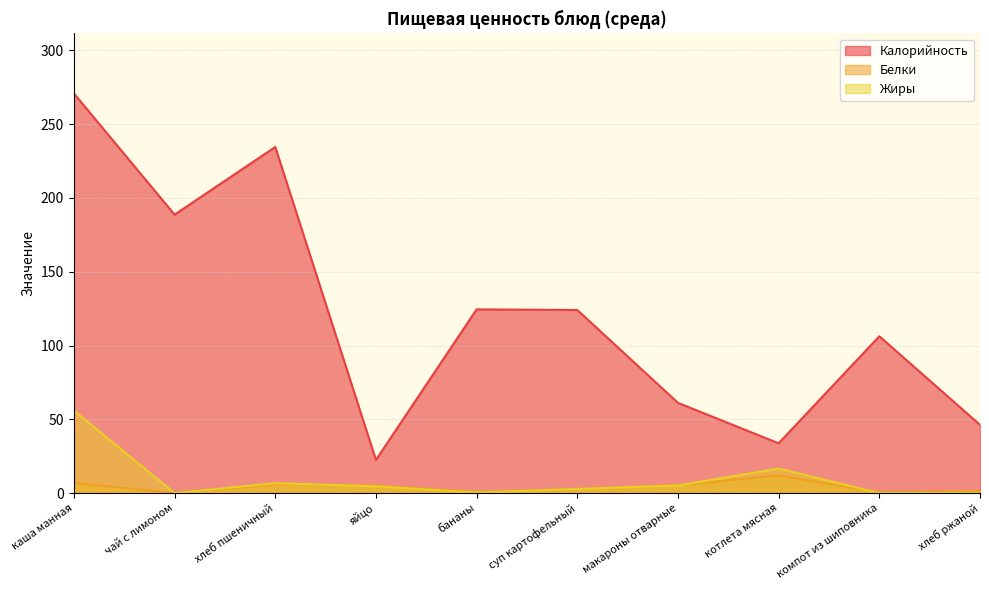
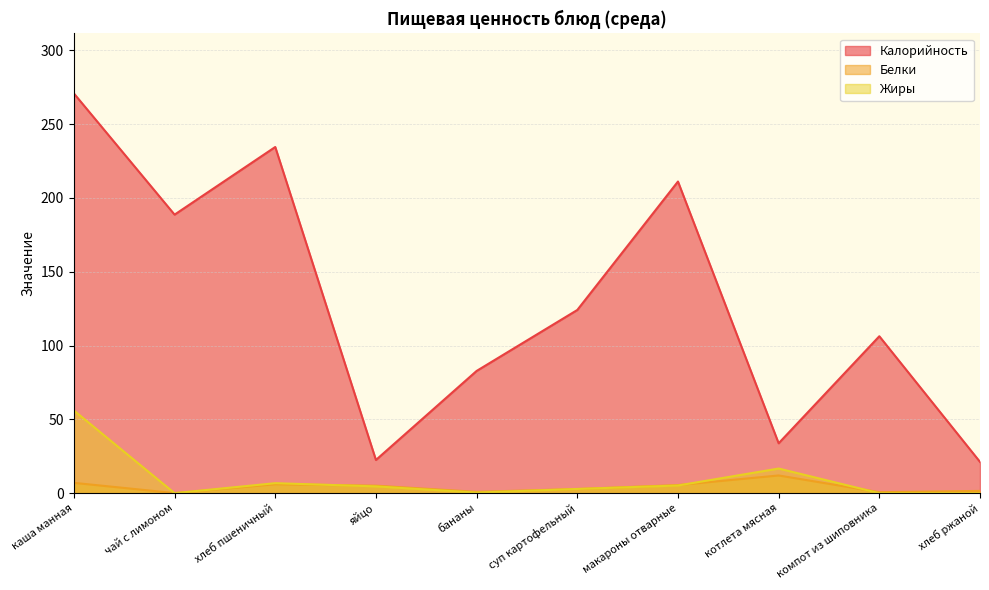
  {
    "Калорийность": {
      "каша манная": 271,
      "чай с лимоном": 189,
      "хлеб пшеничный": 234,
      "яйцо": 23,
-     "бананы": 125,
+     "бананы": 83,
      "суп картофельный": 124,
-     "макароны отварные": 61,
+     "макароны отварные": 211,
      "котлета мясная": 34,
      "компот из шиповника": 106,
-     "хлеб ржаной": 46
+     "хлеб ржаной": 21
    }
  }
